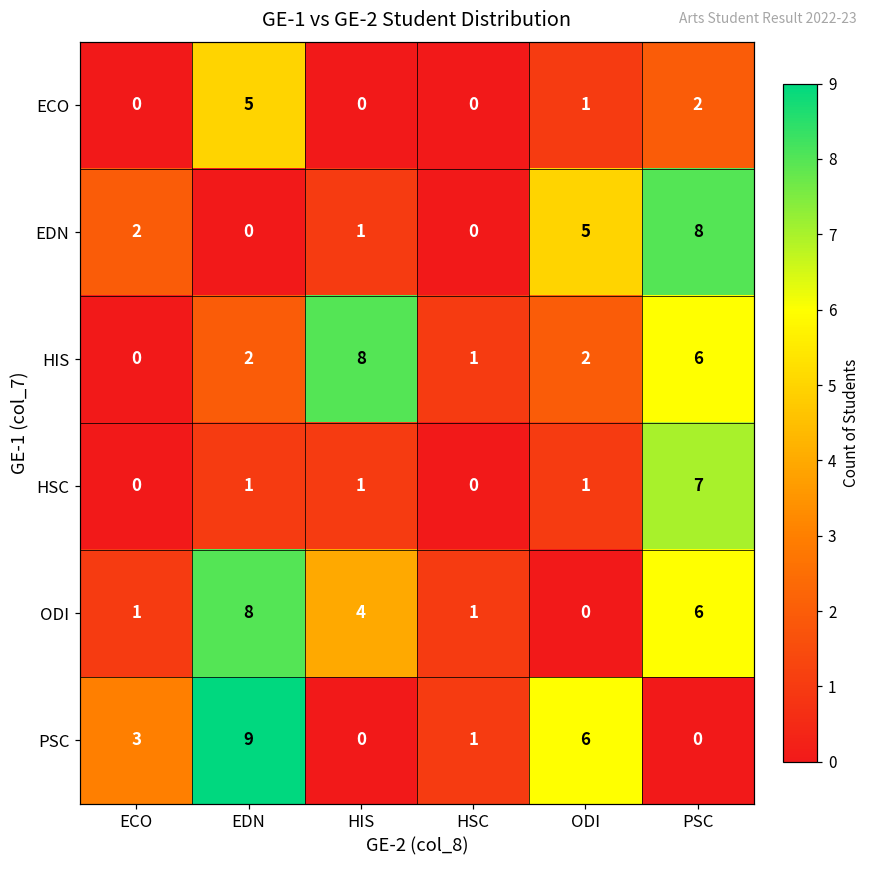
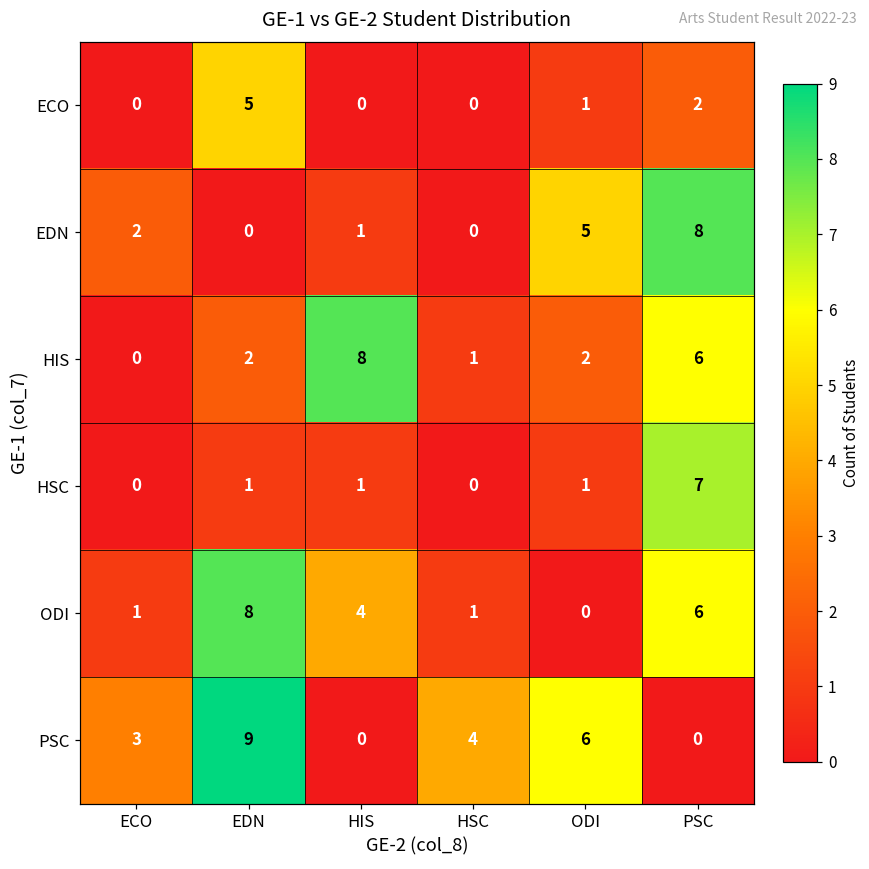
  {
    "ECO": {
      "ECO": 0,
      "EDN": 5,
      "HIS": 0,
      "HSC": 0,
      "ODI": 1,
      "PSC": 2
    },
    "EDN": {
      "ECO": 2,
      "EDN": 0,
      "HIS": 1,
      "HSC": 0,
      "ODI": 5,
      "PSC": 8
    },
    "HIS": {
      "ECO": 0,
      "EDN": 2,
      "HIS": 8,
      "HSC": 1,
      "ODI": 2,
      "PSC": 6
    },
    "HSC": {
      "ECO": 0,
      "EDN": 1,
      "HIS": 1,
      "HSC": 0,
      "ODI": 1,
      "PSC": 7
    },
    "ODI": {
      "ECO": 1,
      "EDN": 8,
      "HIS": 4,
      "HSC": 1,
      "ODI": 0,
      "PSC": 6
    },
    "PSC": {
      "ECO": 3,
      "EDN": 9,
      "HIS": 0,
-     "HSC": 1,
+     "HSC": 4,
      "ODI": 6,
      "PSC": 0
    }
  }
